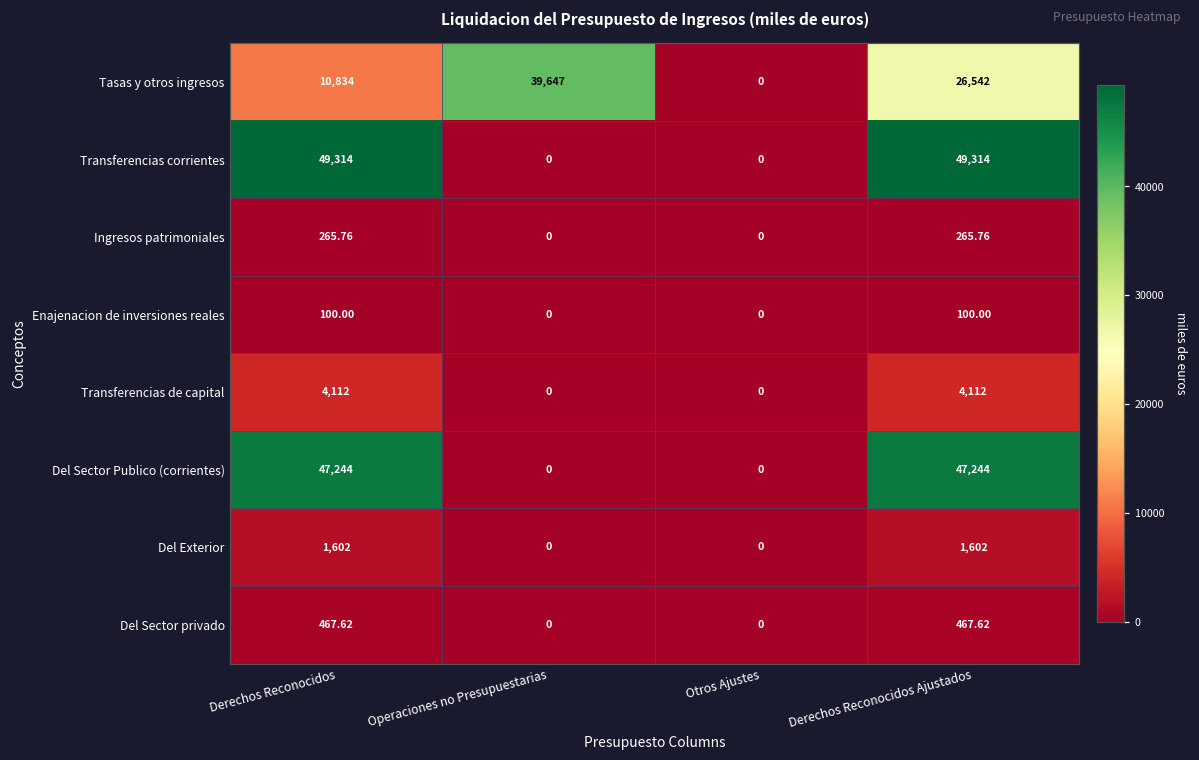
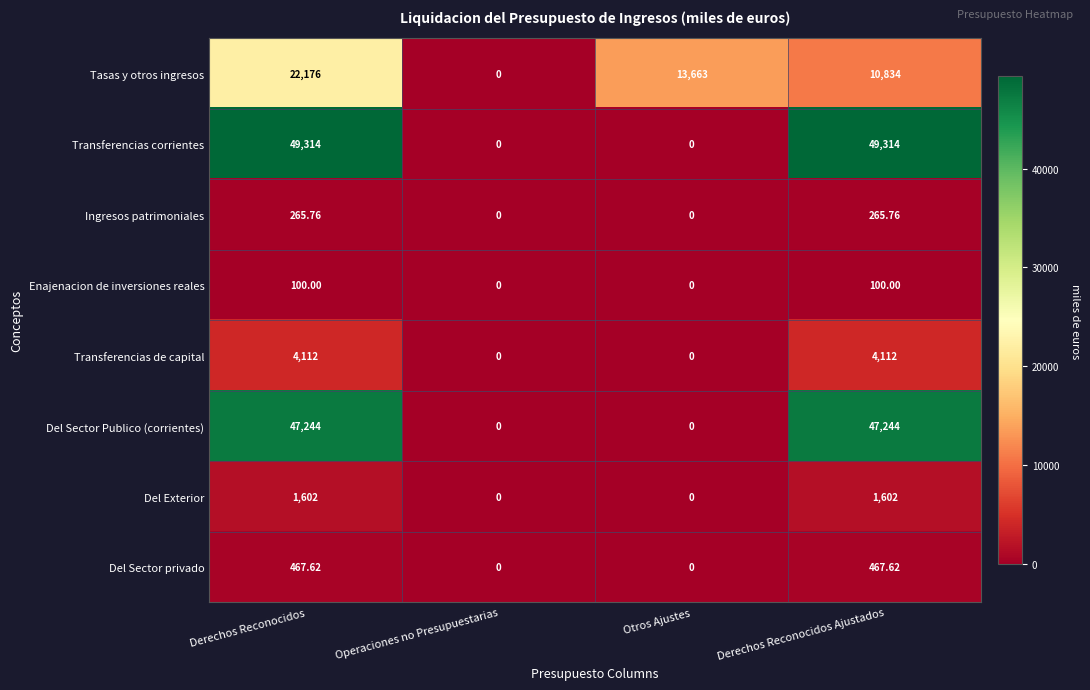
  {
    "Tasas y otros ingresos": {
-     "Derechos Reconocidos": "10,834",
-     "Operaciones no Presupuestarias": "39,647",
-     "Otros Ajustes": "0",
-     "Derechos Reconocidos Ajustados": "26,542"
+     "Derechos Reconocidos": "22,176",
+     "Operaciones no Presupuestarias": "0",
+     "Otros Ajustes": "13,663",
+     "Derechos Reconocidos Ajustados": "10,834"
    },
    "Transferencias corrientes": {
      "Derechos Reconocidos": "49,314",
      "Operaciones no Presupuestarias": "0",
      "Otros Ajustes": "0",
      "Derechos Reconocidos Ajustados": "49,314"
    },
    "Ingresos patrimoniales": {
      "Derechos Reconocidos": "265.76",
      "Operaciones no Presupuestarias": "0",
      "Otros Ajustes": "0",
      "Derechos Reconocidos Ajustados": "265.76"
    },
    "Enajenacion de inversiones reales": {
      "Derechos Reconocidos": "100.00",
      "Operaciones no Presupuestarias": "0",
      "Otros Ajustes": "0",
      "Derechos Reconocidos Ajustados": "100.00"
    },
    "Transferencias de capital": {
      "Derechos Reconocidos": "4,112",
      "Operaciones no Presupuestarias": "0",
      "Otros Ajustes": "0",
      "Derechos Reconocidos Ajustados": "4,112"
    },
    "Del Sector Publico (corrientes)": {
      "Derechos Reconocidos": "47,244",
      "Operaciones no Presupuestarias": "0",
      "Otros Ajustes": "0",
      "Derechos Reconocidos Ajustados": "47,244"
    },
    "Del Exterior": {
      "Derechos Reconocidos": "1,602",
      "Operaciones no Presupuestarias": "0",
      "Otros Ajustes": "0",
      "Derechos Reconocidos Ajustados": "1,602"
    },
    "Del Sector privado": {
      "Derechos Reconocidos": "467.62",
      "Operaciones no Presupuestarias": "0",
      "Otros Ajustes": "0",
      "Derechos Reconocidos Ajustados": "467.62"
    }
  }
